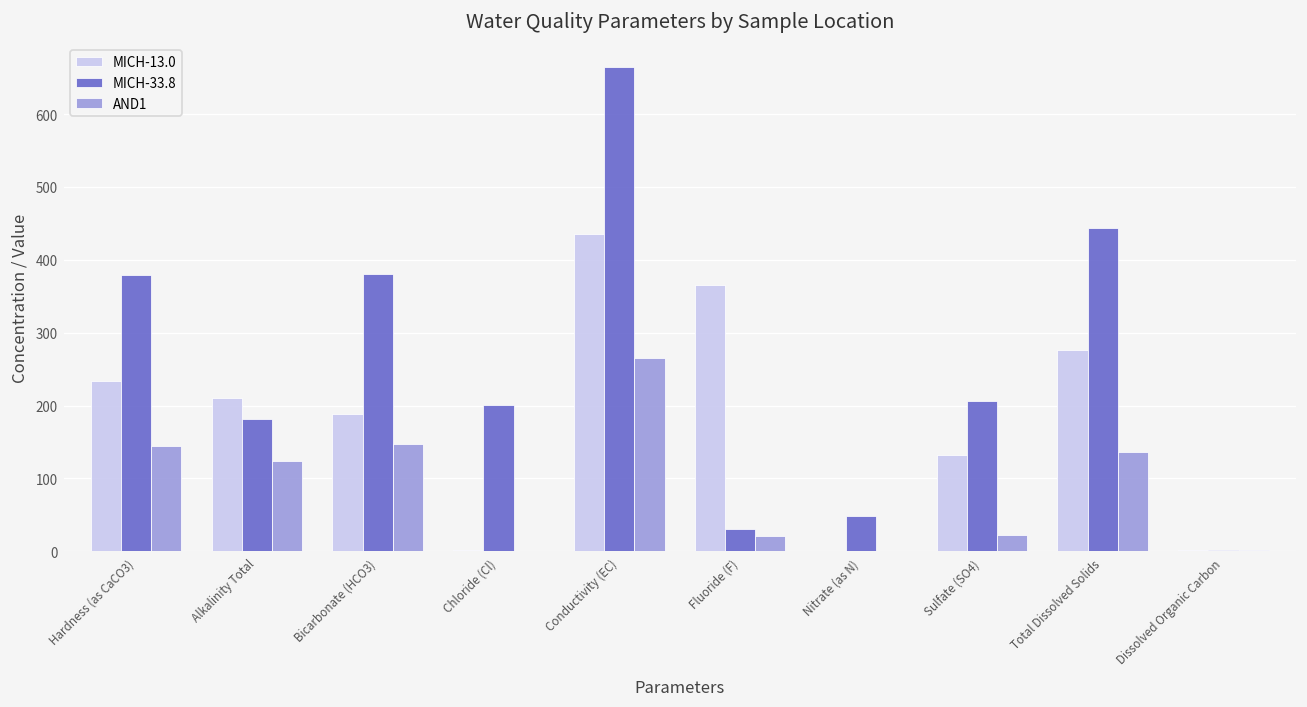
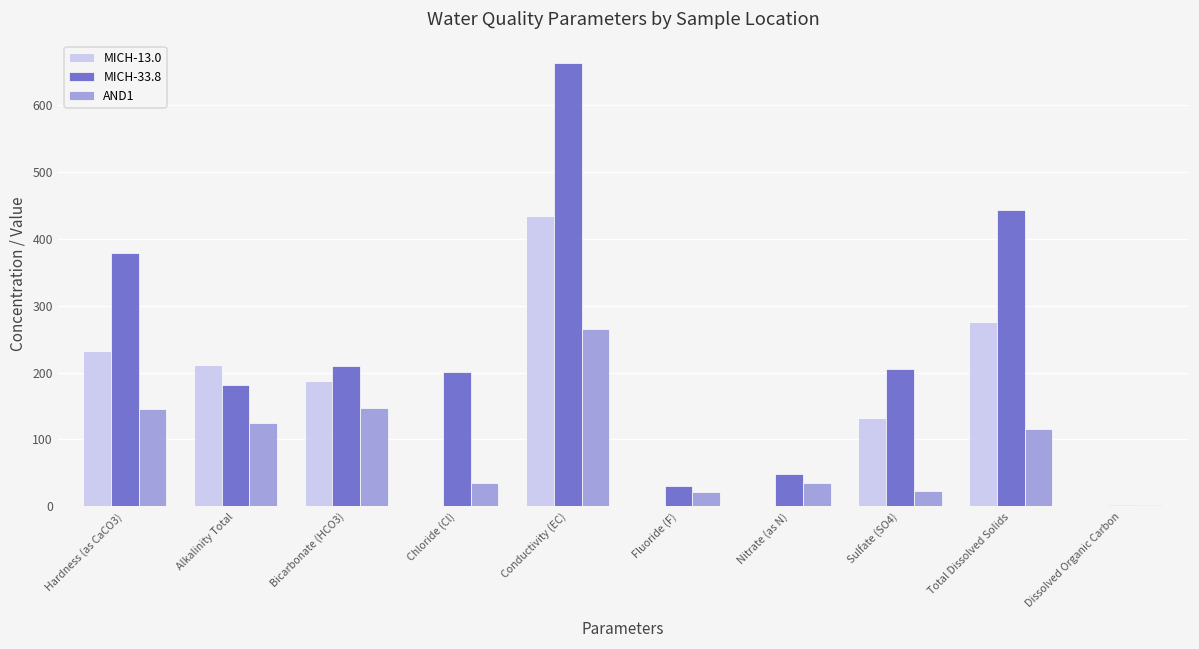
  {
    "MICH-13.0": {
      "Hardness (as CaCO3)": 230,
      "Alkalinity Total": 210,
      "Bicarbonate (HCO3)": 190,
      "Conductivity (EC)": 440,
-     "Fluoride (F)": 370,
+     "Fluoride (F)": 0,
      "Sulfate (SO4)": 130,
      "Total Dissolved Solids": 280
    },
    "MICH-33.8": {
      "Hardness (as CaCO3)": 380,
      "Alkalinity Total": 180,
-     "Bicarbonate (HCO3)": 380,
+     "Bicarbonate (HCO3)": 210,
      "Chloride (Cl)": 200,
      "Conductivity (EC)": 660,
      "Fluoride (F)": 30,
      "Nitrate (as N)": 50,
      "Sulfate (SO4)": 210,
      "Total Dissolved Solids": 440
    },
    "AND1": {
      "Hardness (as CaCO3)": 150,
      "Alkalinity Total": 120,
      "Bicarbonate (HCO3)": 150,
-     "Chloride (Cl)": 0,
+     "Chloride (Cl)": 30,
      "Conductivity (EC)": 270,
      "Fluoride (F)": 20,
-     "Nitrate (as N)": 0,
+     "Nitrate (as N)": 40,
      "Sulfate (SO4)": 20,
-     "Total Dissolved Solids": 140
+     "Total Dissolved Solids": 120
    }
  }
